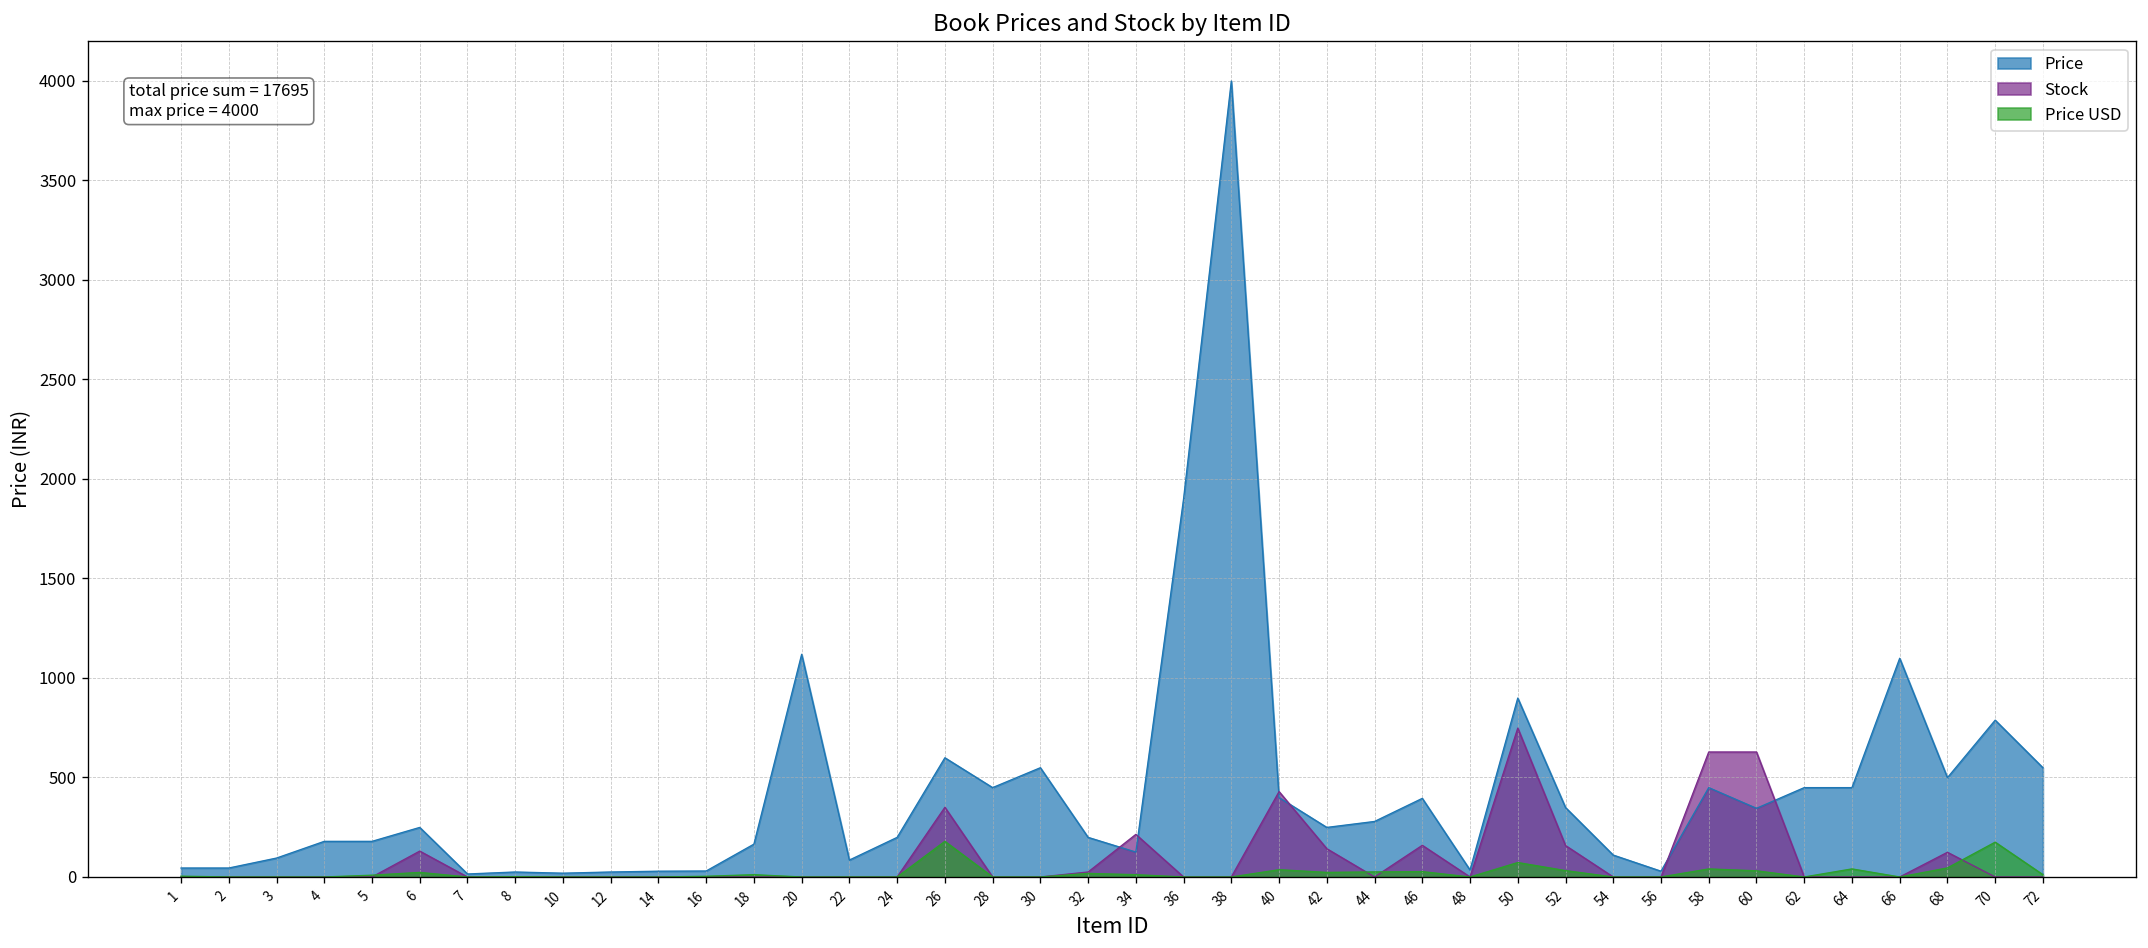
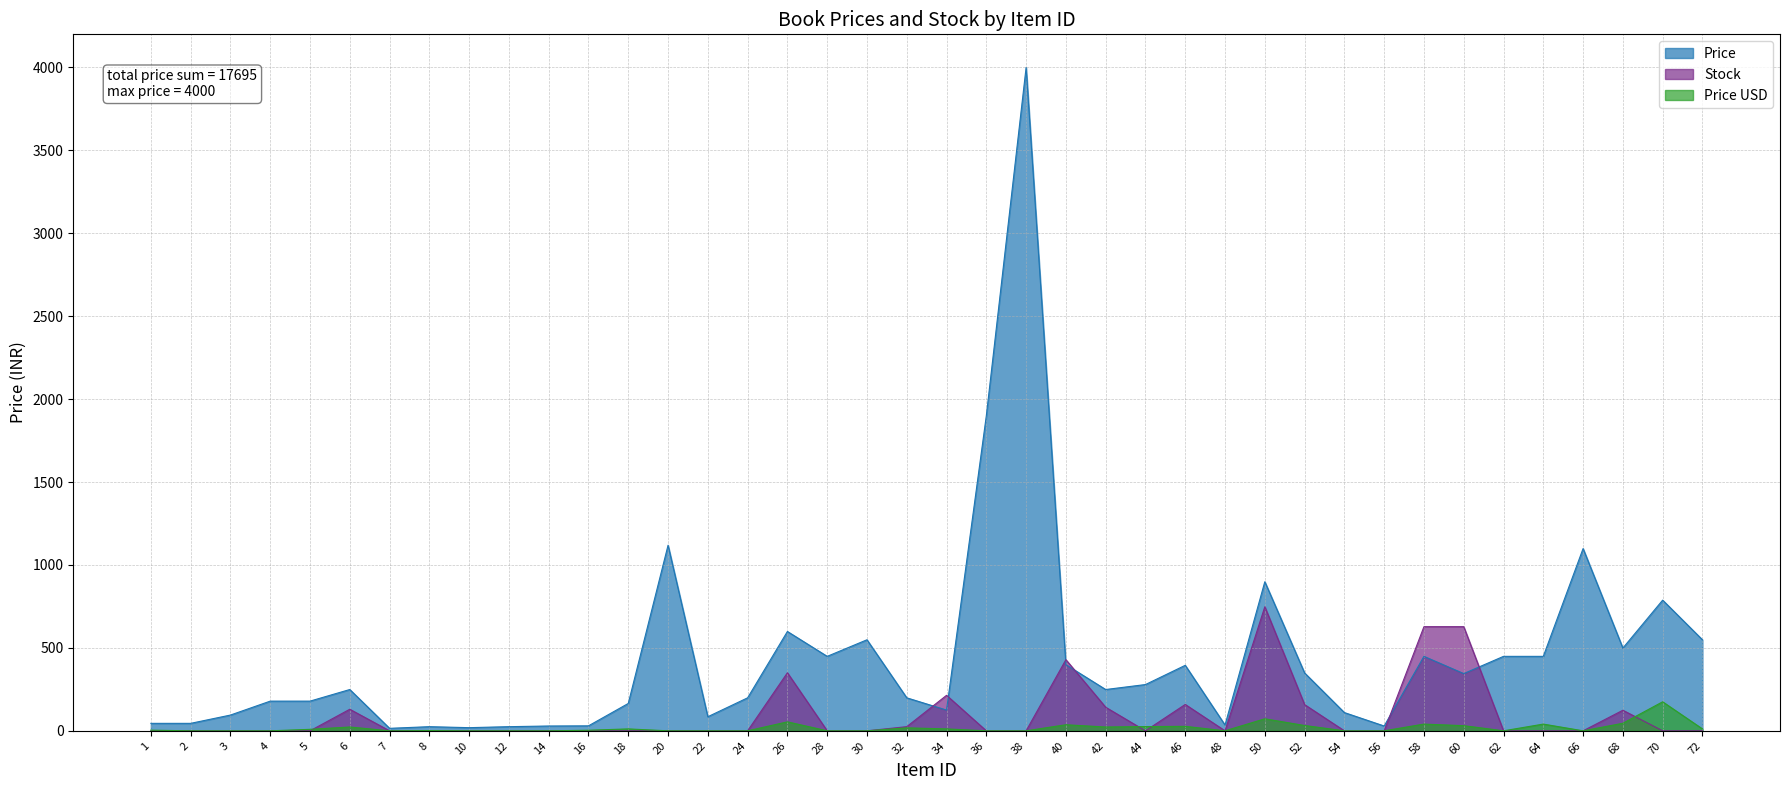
  {
    "Price": {
      "1": 50,
      "2": 50,
      "3": 100,
      "4": 180,
      "5": 180,
      "6": 250,
      "8": 30,
      "10": 20,
      "12": 30,
      "14": 30,
      "16": 30,
      "18": 170,
      "20": 1120,
      "22": 90,
      "24": 200,
      "26": 600,
      "28": 450,
      "30": 550,
      "32": 200,
      "34": 130,
      "36": 1900,
      "38": 4000,
      "40": 400,
      "42": 250,
      "44": 280,
      "46": 400,
      "48": 40,
      "50": 900,
      "52": 350,
      "54": 110,
      "56": 30,
      "58": 450,
      "60": 350,
      "62": 450,
      "64": 450,
      "66": 1100,
      "68": 500,
      "70": 790,
      "72": 550
    },
    "Stock": {
      "6": 130,
      "26": 350,
      "34": 210,
      "40": 430,
      "42": 140,
      "44": 0,
      "46": 160,
      "50": 750,
      "52": 160,
      "58": 630,
      "60": 630,
      "64": 0,
      "68": 120,
      "70": 0
    },
    "Price USD": {
      "6": 20,
-     "26": 180,
+     "26": 50,
      "34": 10,
      "40": 40,
      "42": 20,
      "44": 30,
      "46": 30,
      "50": 70,
      "52": 30,
      "58": 40,
      "60": 30,
      "64": 40,
      "68": 50,
      "70": 180
    }
  }
